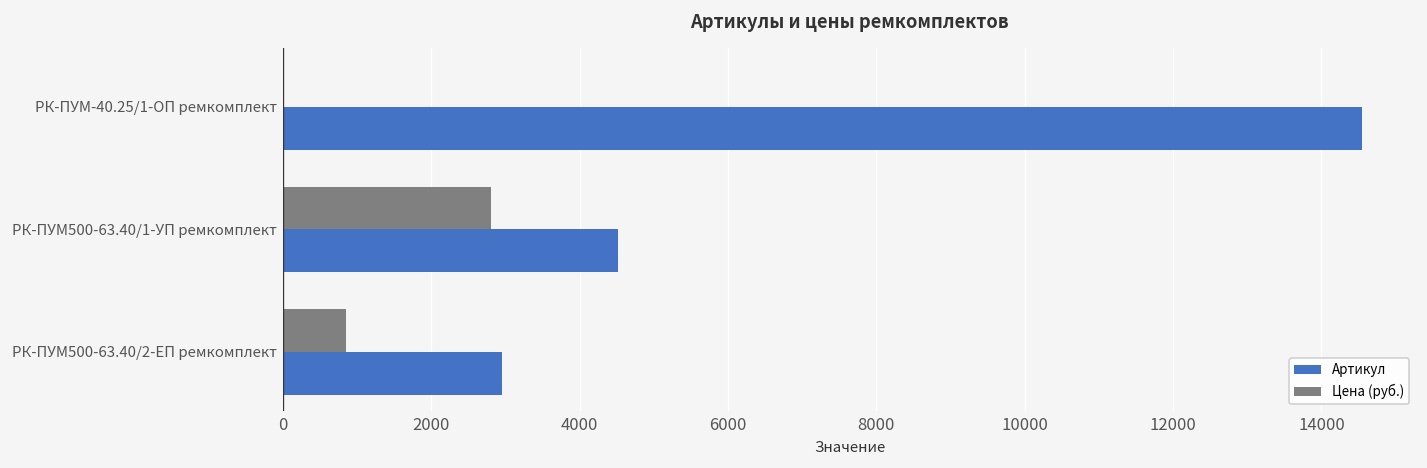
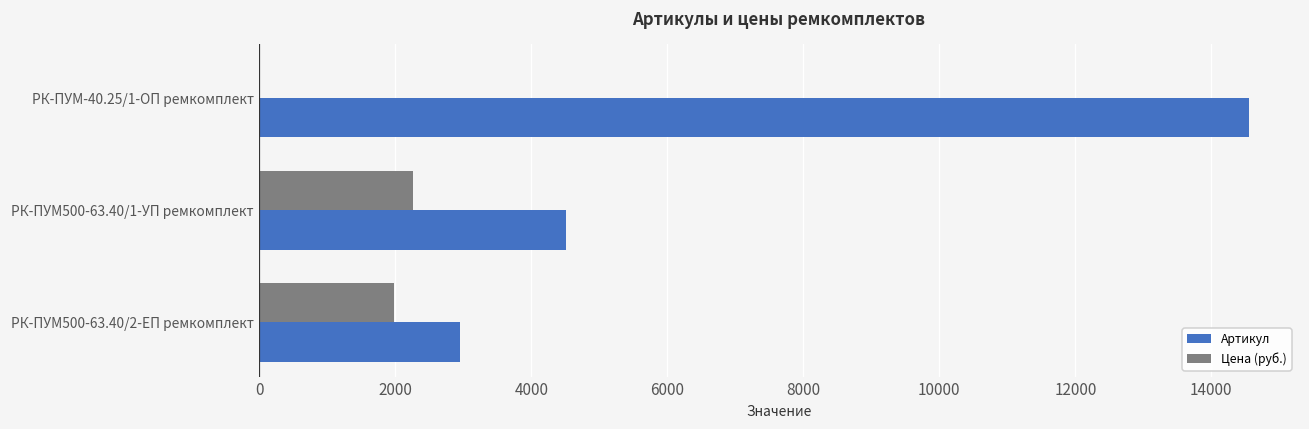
  {
    "Артикул": {
      "РК-ПУМ-40.25/1-ОП ремкомплект": 14500,
      "РК-ПУМ500-63.40/1-УП ремкомплект": 4500,
      "РК-ПУМ500-63.40/2-ЕП ремкомплект": 3000
    },
    "Цена (руб.)": {
      "РК-ПУМ-40.25/1-ОП ремкомплект": 0,
-     "РК-ПУМ500-63.40/1-УП ремкомплект": 2800,
-     "РК-ПУМ500-63.40/2-ЕП ремкомплект": 900
+     "РК-ПУМ500-63.40/1-УП ремкомплект": 2300,
+     "РК-ПУМ500-63.40/2-ЕП ремкомплект": 2000
    }
  }
